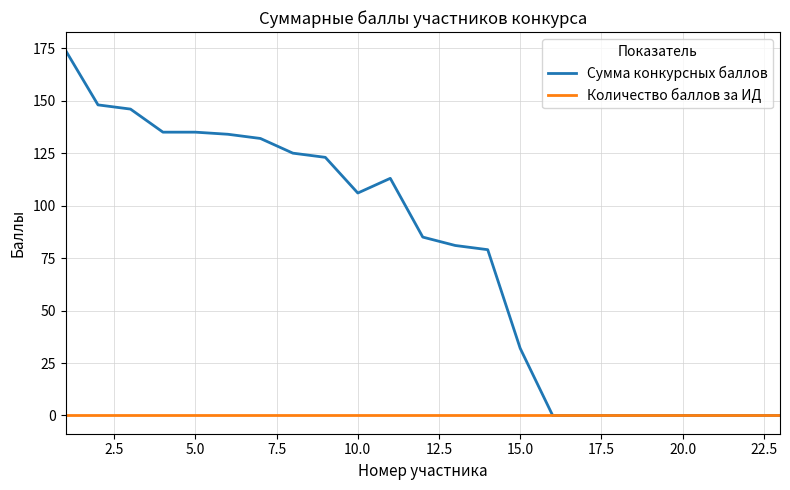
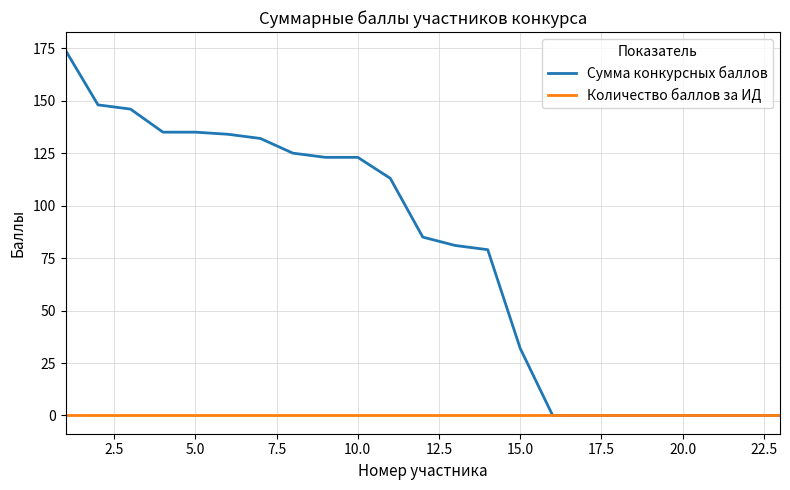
  {
    "Сумма конкурсных баллов": {
      "5.0": 135,
-     "10.0": 106,
+     "10.0": 123,
      "15.0": 32
    },
    "Количество баллов за ИД": {
      "5.0": 0,
      "10.0": 0,
      "15.0": 0
    }
  }
